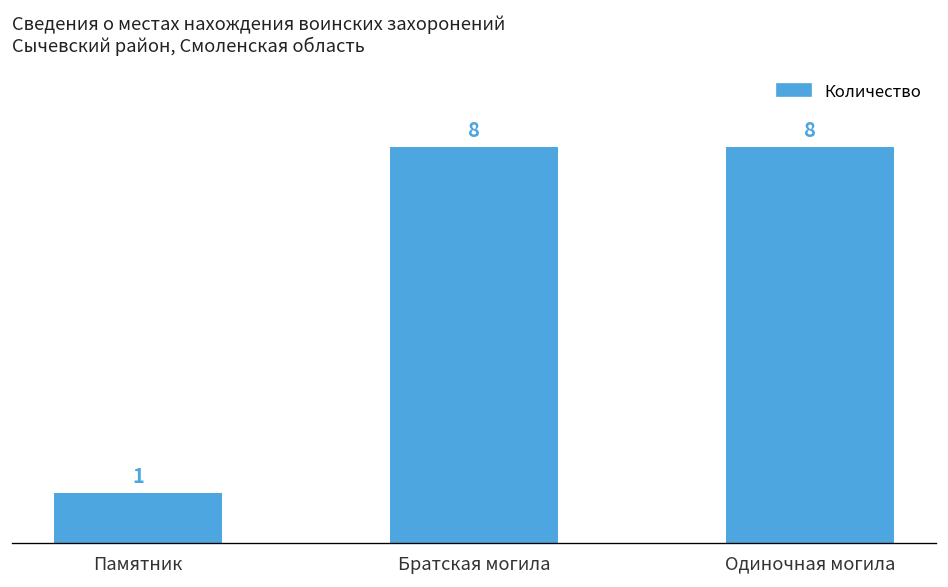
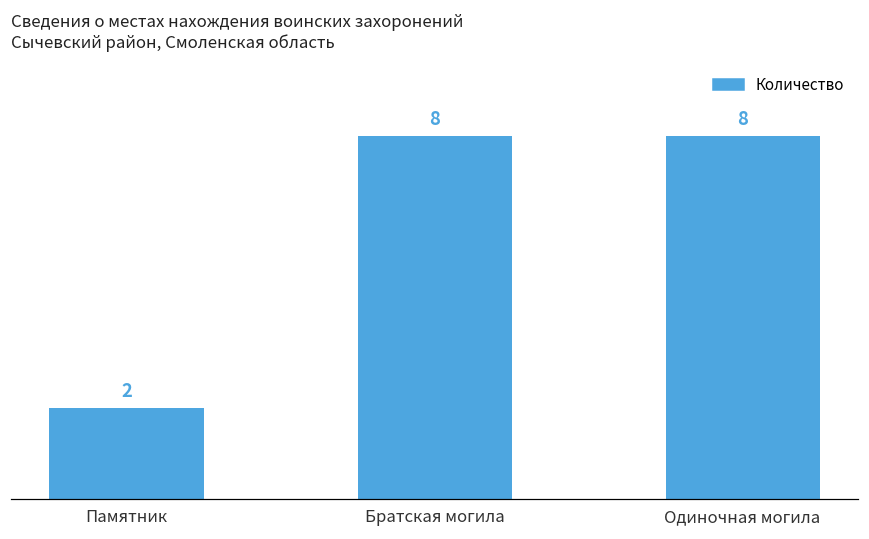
  {
-   "Памятник": 1,
+   "Памятник": 2,
    "Братская могила": 8,
    "Одиночная могила": 8
  }
